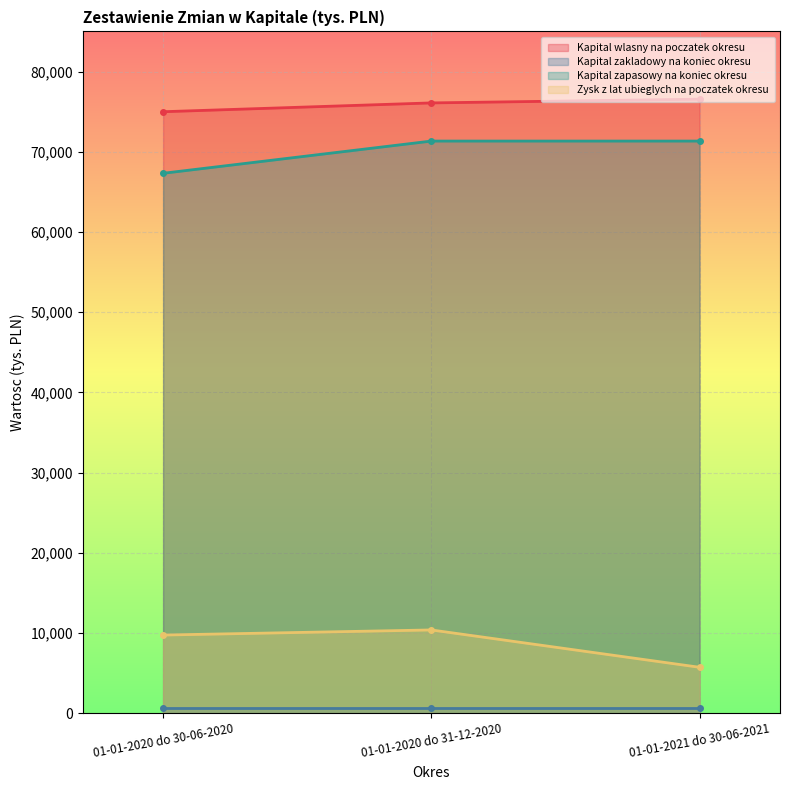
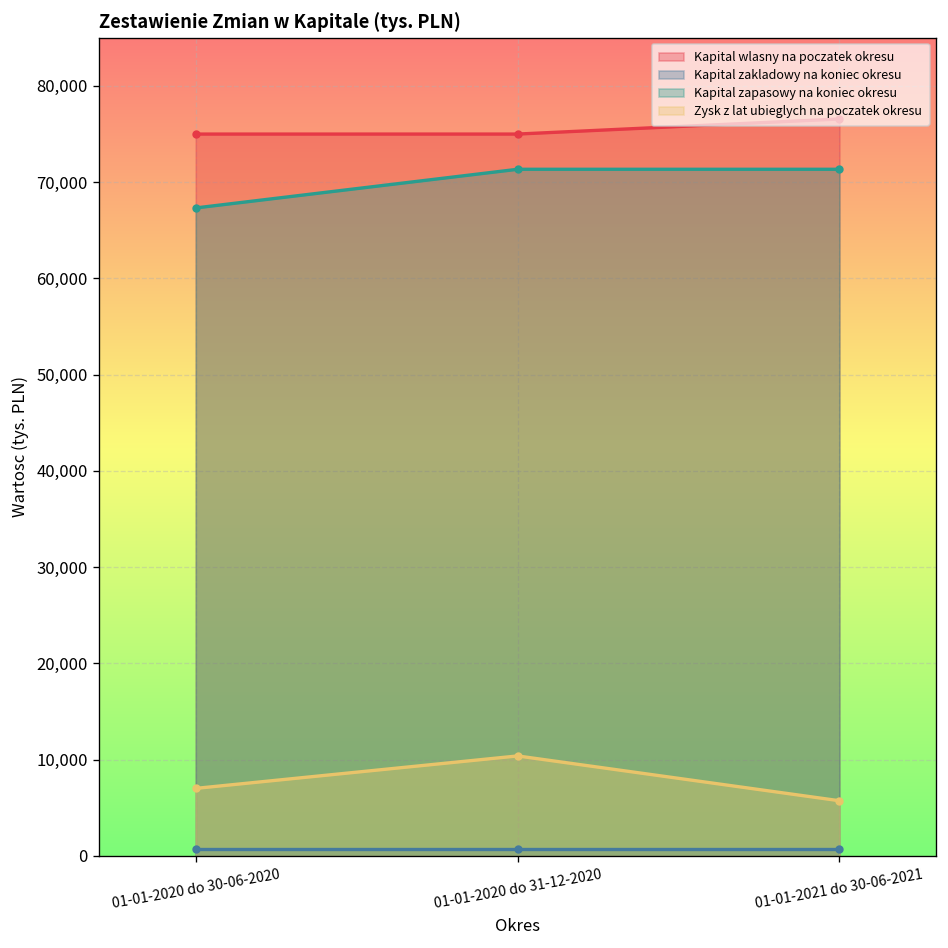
  {
    "Kapital wlasny na poczatek okresu": {
      "01-01-2020 do 30-06-2020": "75,000",
-     "01-01-2020 do 31-12-2020": "76,000"
+     "01-01-2020 do 31-12-2020": "75,000"
    },
    "Zysk z lat ubieglych na poczatek okresu": {
-     "01-01-2020 do 30-06-2020": "10,000",
+     "01-01-2020 do 30-06-2020": "7,000",
      "01-01-2020 do 31-12-2020": "10,000",
      "01-01-2021 do 30-06-2021": "6,000"
    }
  }
